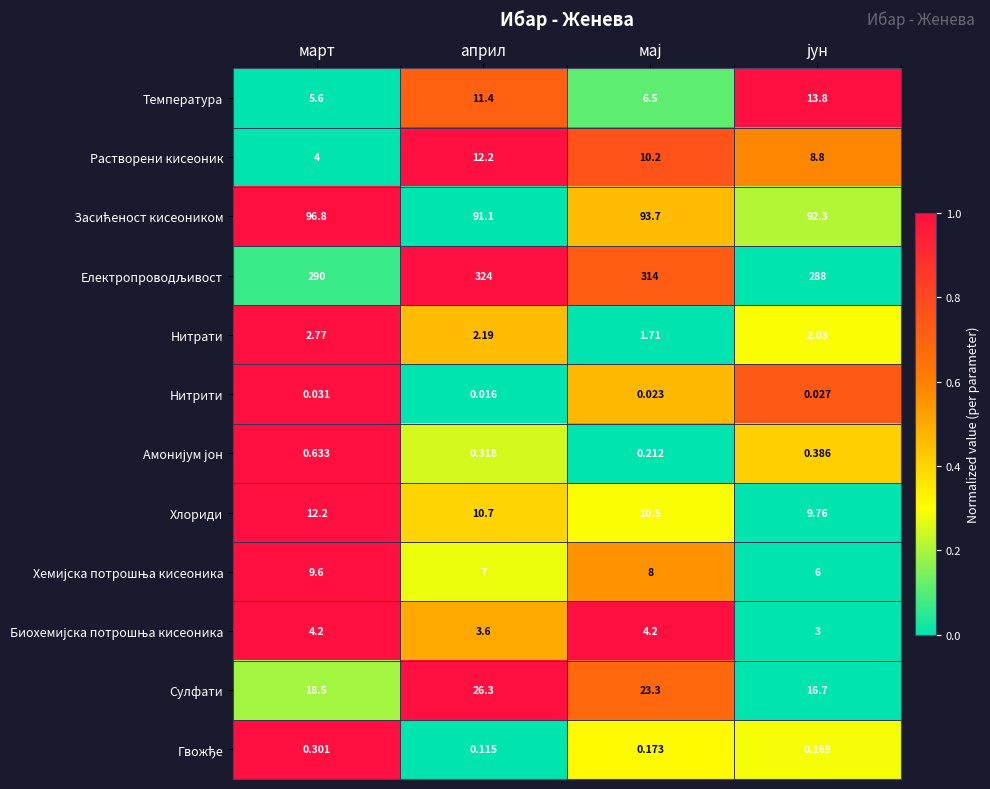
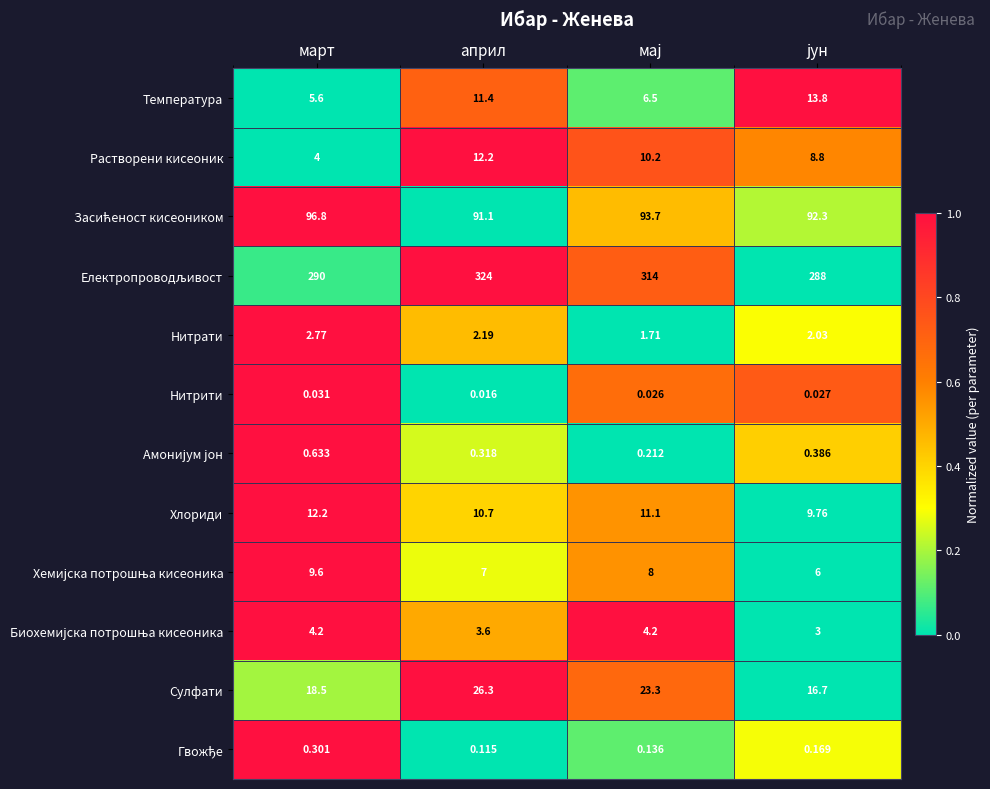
  {
    "Температура": {
      "март": 5.6,
      "април": 11.4,
      "мај": 6.5,
      "јун": 13.8
    },
    "Растворени кисеоник": {
      "март": 4,
      "април": 12.2,
      "мај": 10.2,
      "јун": 8.8
    },
    "Засићеност кисеоником": {
      "март": 96.8,
      "април": 91.1,
      "мај": 93.7,
      "јун": 92.3
    },
    "Електропроводљивост": {
      "март": 290,
      "април": 324,
      "мај": 314,
      "јун": 288
    },
    "Нитрати": {
      "март": 2.77,
      "април": 2.19,
      "мај": 1.71,
      "јун": 2.03
    },
    "Нитрити": {
      "март": 0.031,
      "април": 0.016,
-     "мај": 0.023,
+     "мај": 0.026,
      "јун": 0.027
    },
    "Амонијум јон": {
      "март": 0.633,
      "април": 0.318,
      "мај": 0.212,
      "јун": 0.386
    },
    "Хлориди": {
      "март": 12.2,
      "април": 10.7,
-     "мај": 10.5,
+     "мај": 11.1,
      "јун": 9.76
    },
    "Хемијска потрошња кисеоника": {
      "март": 9.6,
      "април": 7,
      "мај": 8,
      "јун": 6
    },
    "Биохемијска потрошња кисеоника": {
      "март": 4.2,
      "април": 3.6,
      "мај": 4.2,
      "јун": 3
    },
    "Сулфати": {
      "март": 18.5,
      "април": 26.3,
      "мај": 23.3,
      "јун": 16.7
    },
    "Гвожђе": {
      "март": 0.301,
      "април": 0.115,
-     "мај": 0.173,
+     "мај": 0.136,
      "јун": 0.169
    }
  }
